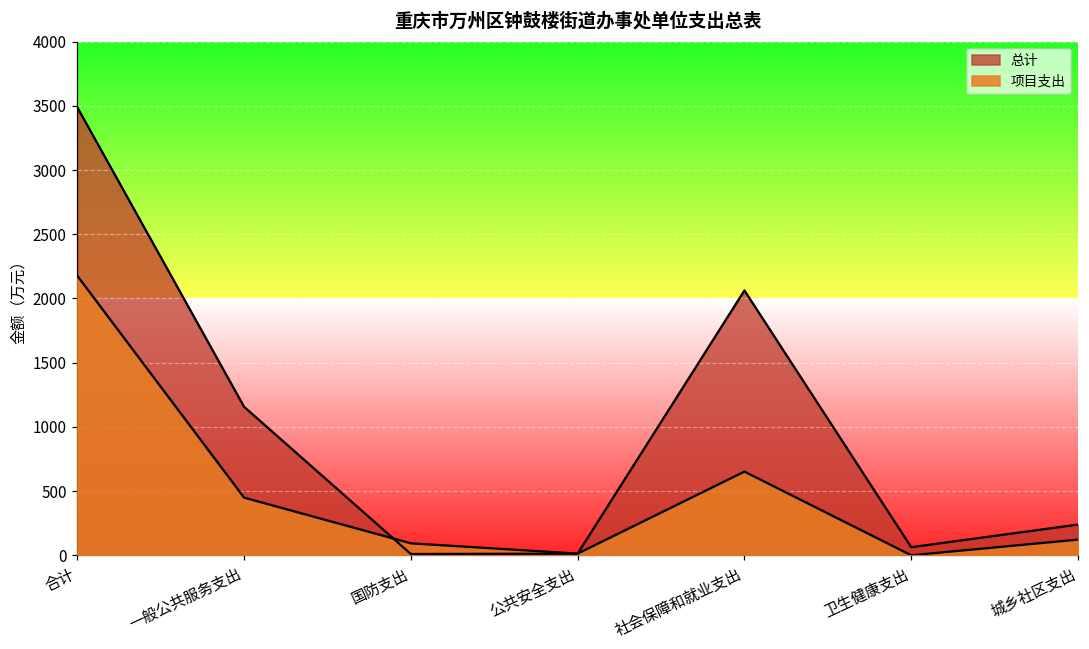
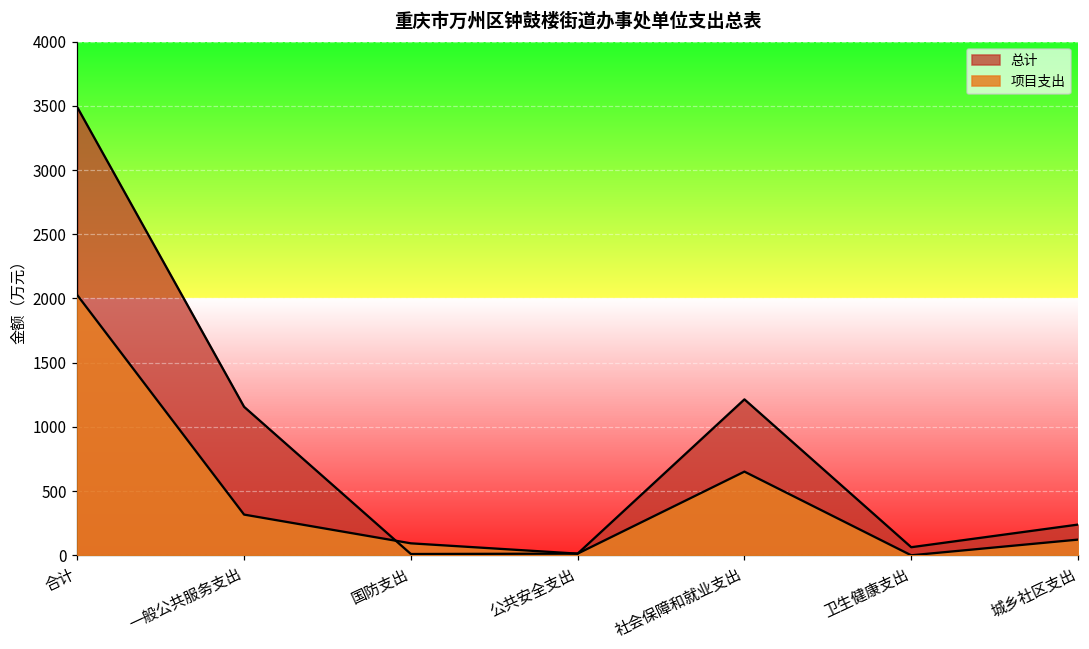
  {
    "总计": {
      "合计": 3490,
      "一般公共服务支出": 1160,
      "国防支出": 10,
-     "社会保障和就业支出": 2060,
+     "社会保障和就业支出": 1210,
      "卫生健康支出": 60,
      "城乡社区支出": 240
    },
    "项目支出": {
-     "合计": 2180,
-     "一般公共服务支出": 450,
+     "合计": 2030,
+     "一般公共服务支出": 320,
      "国防支出": 90,
      "社会保障和就业支出": 650,
      "卫生健康支出": 0,
      "城乡社区支出": 120
    }
  }
